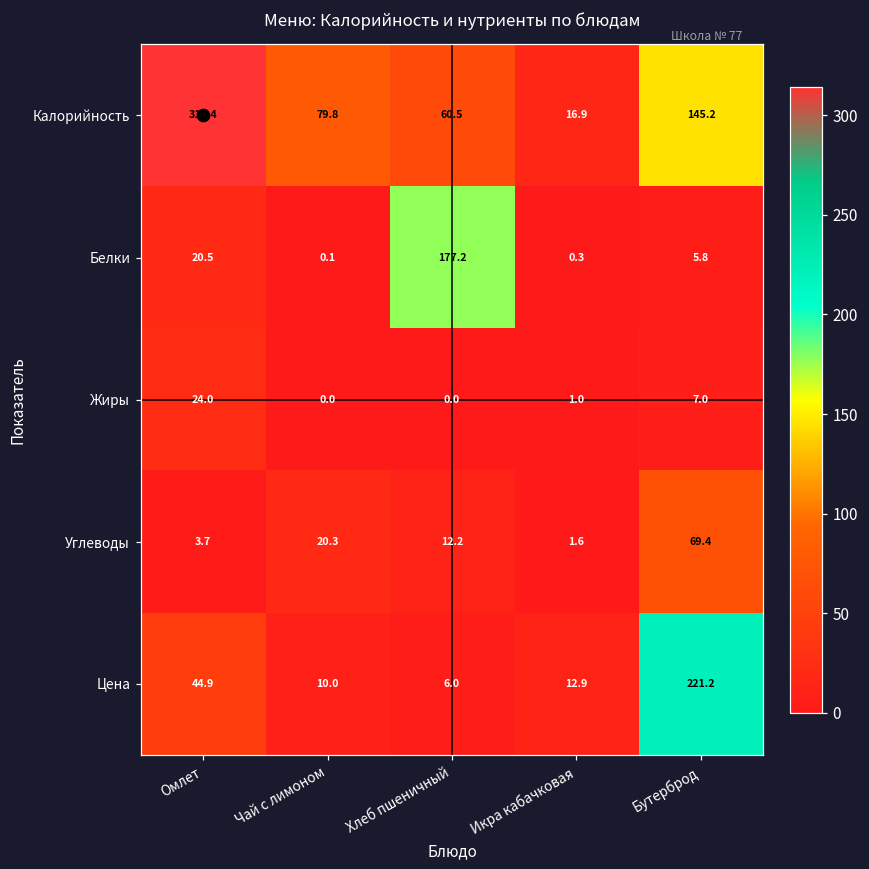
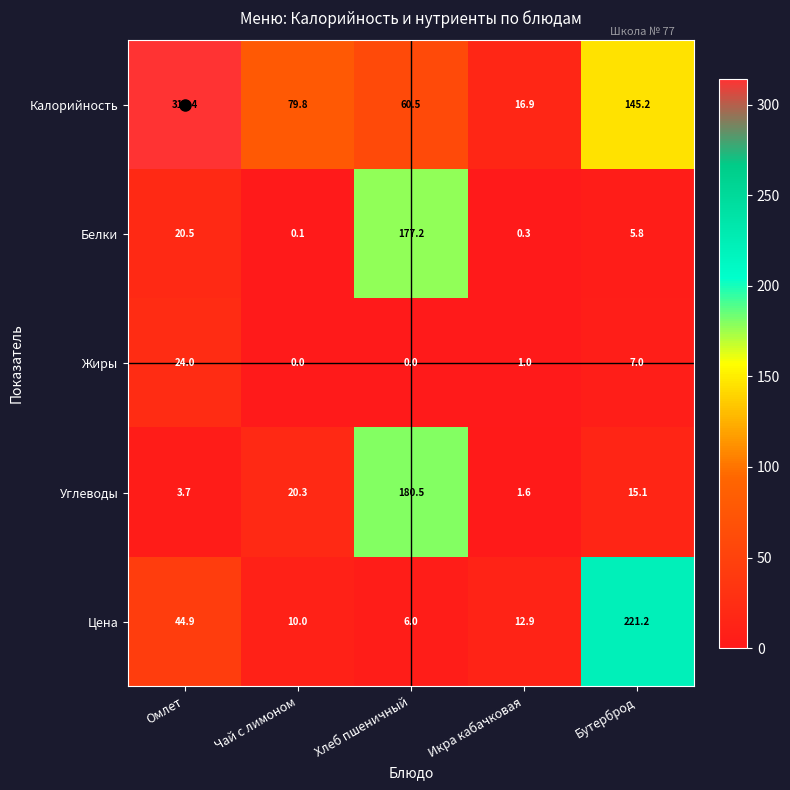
  {
    "Калорийность": {
      "Чай с лимоном": 79.8,
      "Хлеб пшеничный": 60.5,
      "Икра кабачковая": 16.9,
      "Бутерброд": 145.2
    },
    "Белки": {
      "Омлет": 20.5,
      "Чай с лимоном": 0.1,
      "Хлеб пшеничный": 177.2,
      "Икра кабачковая": 0.3,
      "Бутерброд": 5.8
    },
    "Жиры": {
      "Омлет": 24.0,
      "Чай с лимоном": 0.0,
      "Хлеб пшеничный": 0.0,
      "Икра кабачковая": 1.0,
      "Бутерброд": 7.0
    },
    "Углеводы": {
      "Омлет": 3.7,
      "Чай с лимоном": 20.3,
-     "Хлеб пшеничный": 12.2,
+     "Хлеб пшеничный": 180.5,
      "Икра кабачковая": 1.6,
-     "Бутерброд": 69.4
+     "Бутерброд": 15.1
    },
    "Цена": {
      "Омлет": 44.9,
      "Чай с лимоном": 10.0,
      "Хлеб пшеничный": 6.0,
      "Икра кабачковая": 12.9,
      "Бутерброд": 221.2
    }
  }
